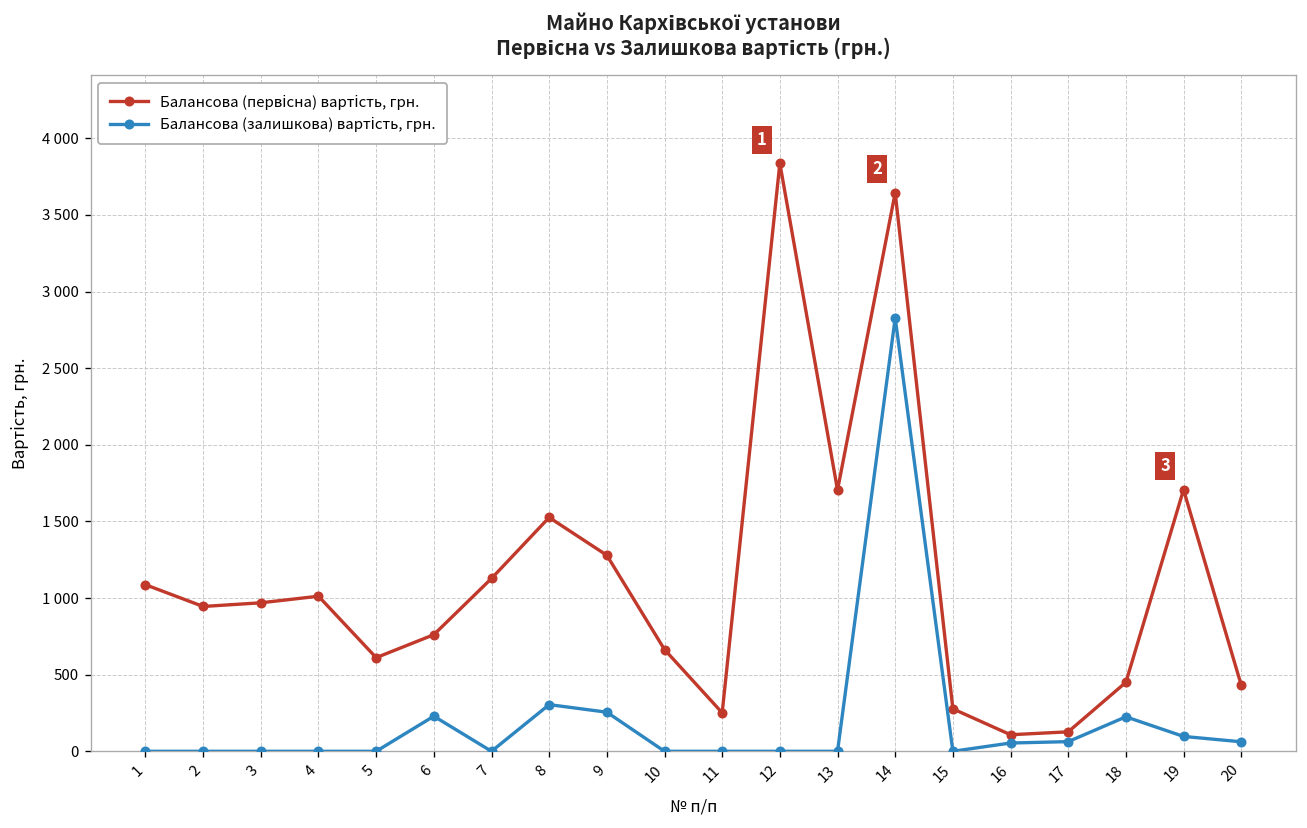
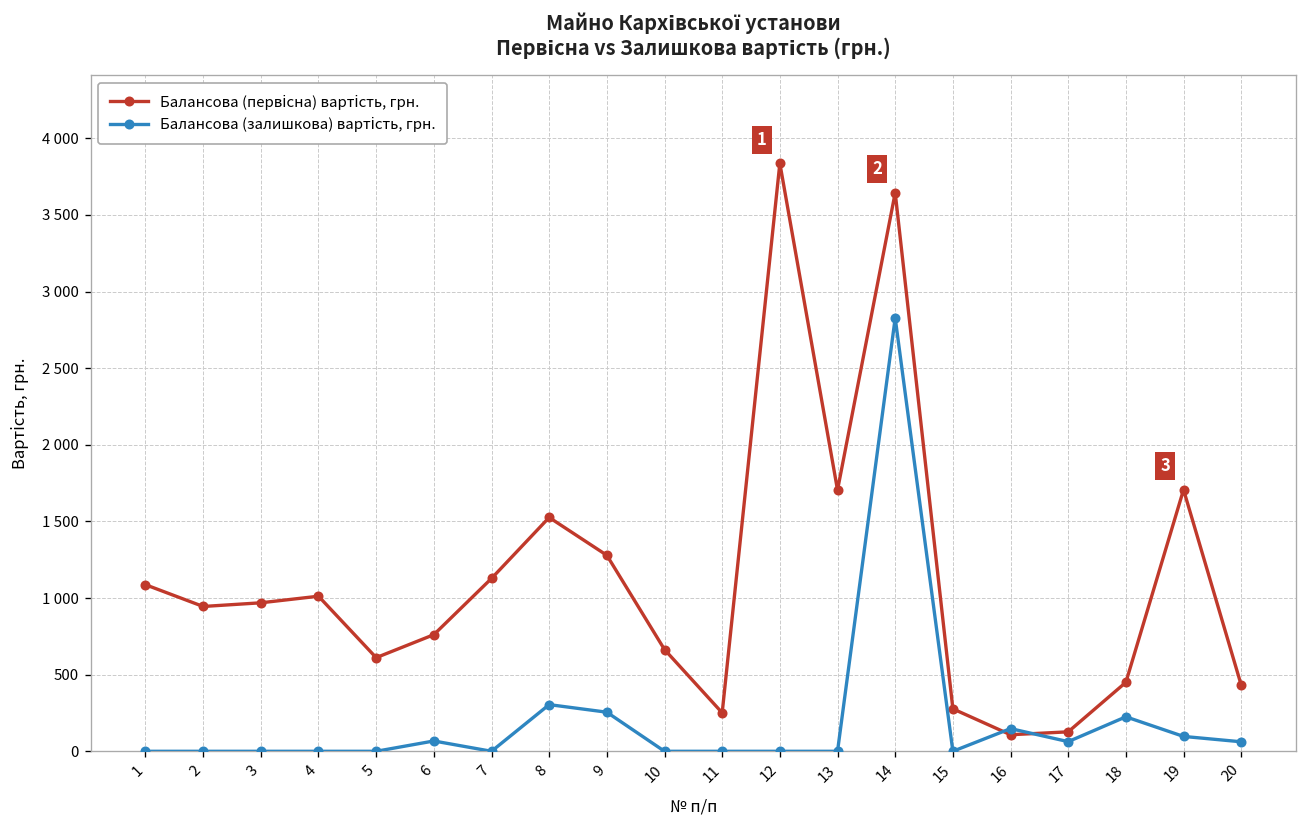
  {
    "Балансова (первісна) вартість, грн.": {
      "1": 1090,
      "2": 950,
      "3": 970,
      "4": 1010,
      "5": 610,
      "6": 760,
      "7": 1130,
      "8": 1530,
      "9": 1280,
      "10": 660,
      "11": 250,
      "13": 1710,
      "15": 280,
      "16": 110,
      "17": 130,
      "18": 450,
      "20": 430
    },
    "Балансова (залишкова) вартість, грн.": {
      "1": 0,
      "2": 0,
      "3": 0,
      "4": 0,
      "5": 0,
-     "6": 230,
+     "6": 70,
      "7": 0,
      "8": 300,
      "9": 260,
      "10": 0,
      "11": 0,
      "12": 0,
      "13": 0,
      "14": 2830,
      "15": 0,
-     "16": 50,
+     "16": 150,
      "17": 60,
      "18": 230,
      "19": 100,
      "20": 60
    }
  }
